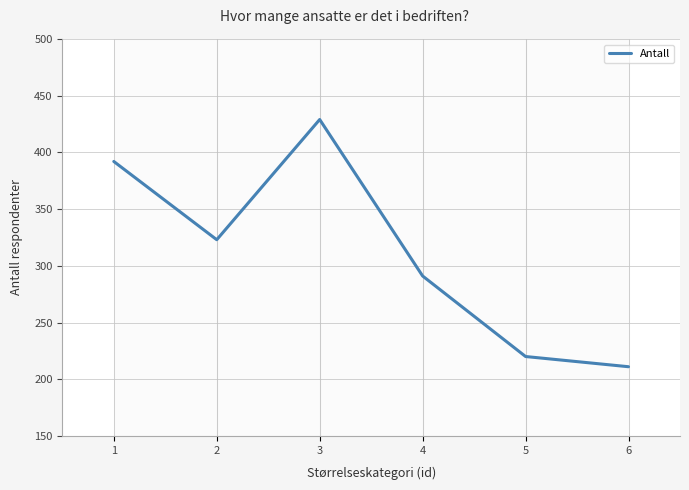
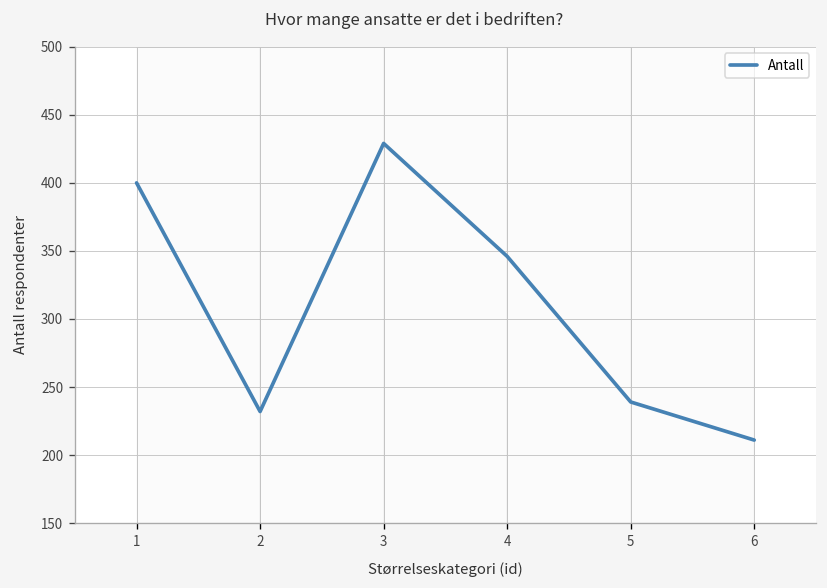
  {
-   "1": 392,
-   "2": 323,
+   "1": 400,
+   "2": 232,
    "3": 429,
-   "4": 291,
-   "5": 220,
+   "4": 346,
+   "5": 239,
    "6": 211
  }
